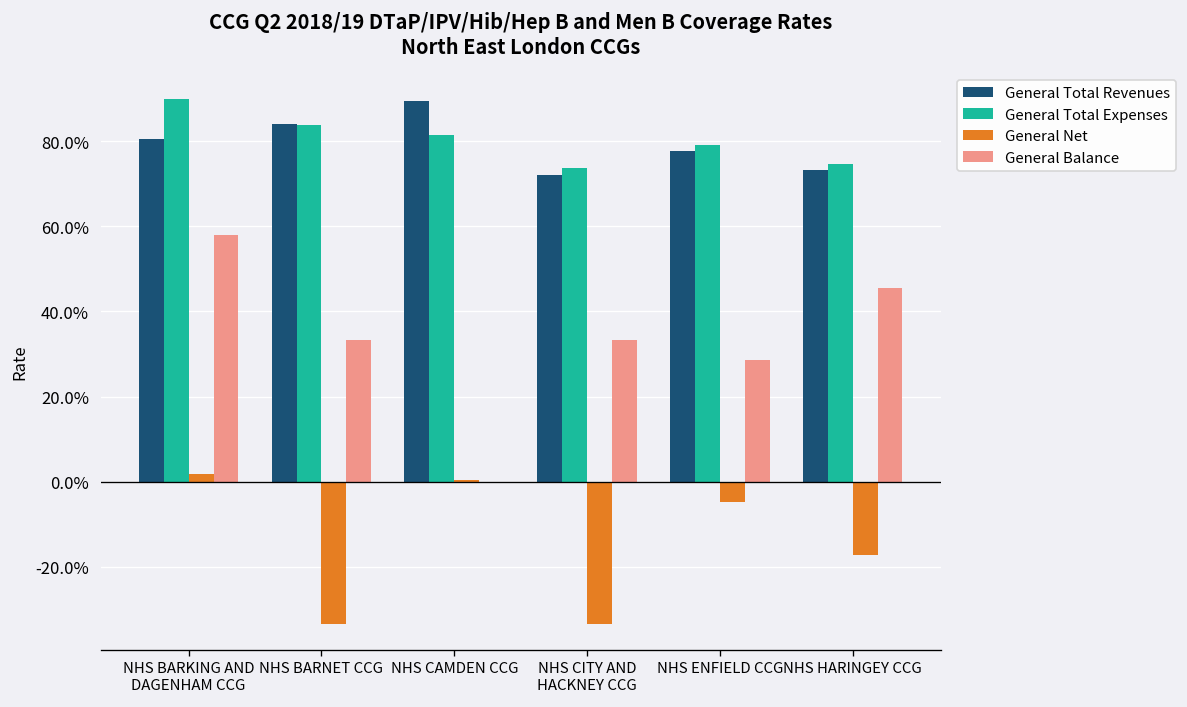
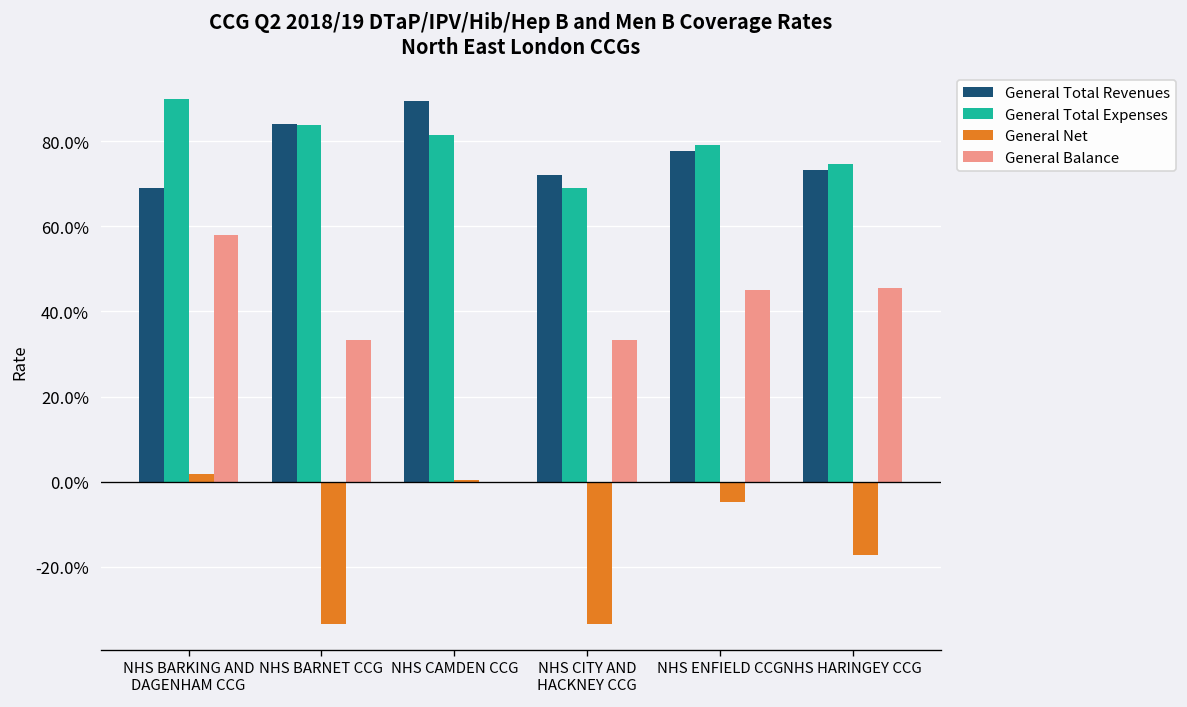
  {
    "General Total Revenues": {
-     "NHS BARKING AND DAGENHAM CCG": "80%",
+     "NHS BARKING AND DAGENHAM CCG": "69%",
      "NHS BARNET CCG": "84%",
      "NHS CAMDEN CCG": "90%",
      "NHS CITY AND HACKNEY CCG": "72%",
      "NHS ENFIELD CCG": "78%",
      "NHS HARINGEY CCG": "73%"
    },
    "General Total Expenses": {
      "NHS BARKING AND DAGENHAM CCG": "90%",
      "NHS BARNET CCG": "84%",
      "NHS CAMDEN CCG": "81%",
-     "NHS CITY AND HACKNEY CCG": "74%",
+     "NHS CITY AND HACKNEY CCG": "69%",
      "NHS ENFIELD CCG": "79%",
      "NHS HARINGEY CCG": "75%"
    },
    "General Net": {
      "NHS BARKING AND DAGENHAM CCG": "2%",
      "NHS BARNET CCG": "-33%",
      "NHS CITY AND HACKNEY CCG": "-33%",
      "NHS ENFIELD CCG": "-5%",
      "NHS HARINGEY CCG": "-17%"
    },
    "General Balance": {
      "NHS BARKING AND DAGENHAM CCG": "58%",
      "NHS BARNET CCG": "33%",
      "NHS CAMDEN CCG": "0%",
      "NHS CITY AND HACKNEY CCG": "33%",
-     "NHS ENFIELD CCG": "29%",
+     "NHS ENFIELD CCG": "45%",
      "NHS HARINGEY CCG": "46%"
    }
  }
